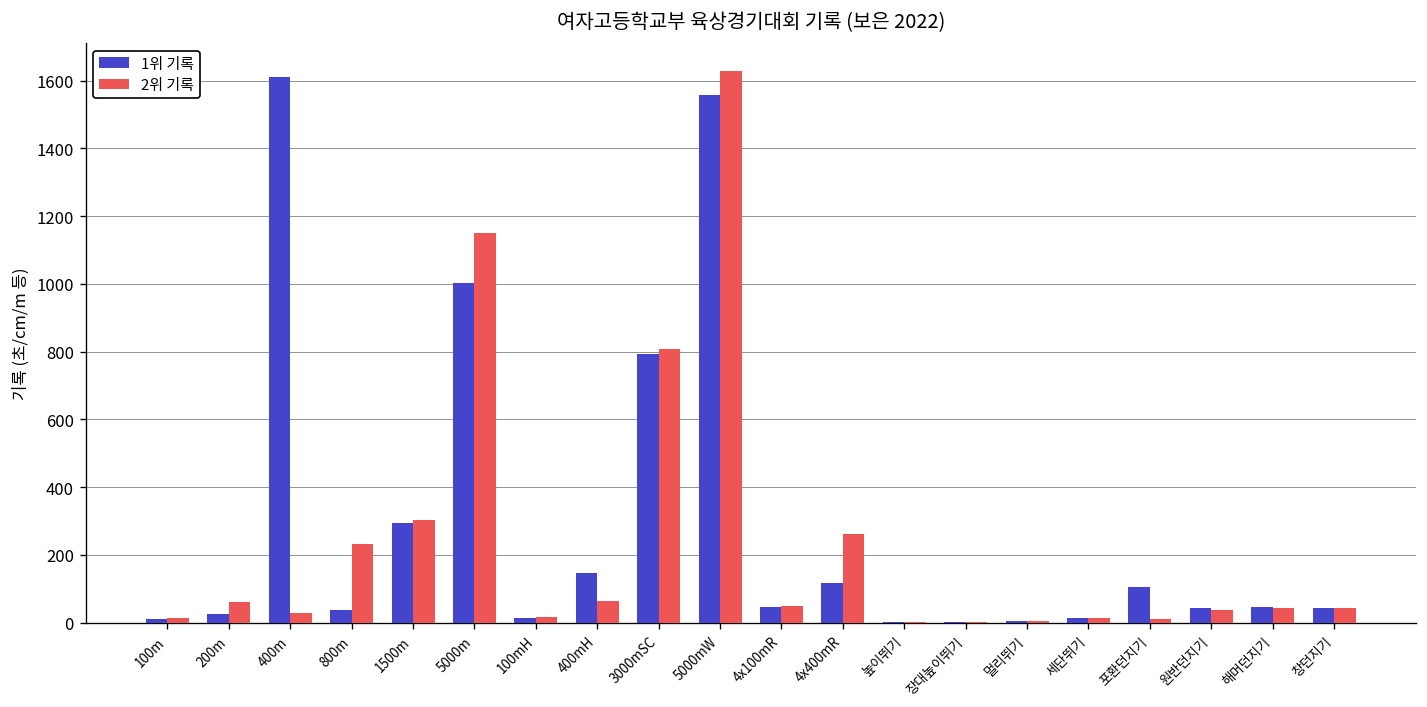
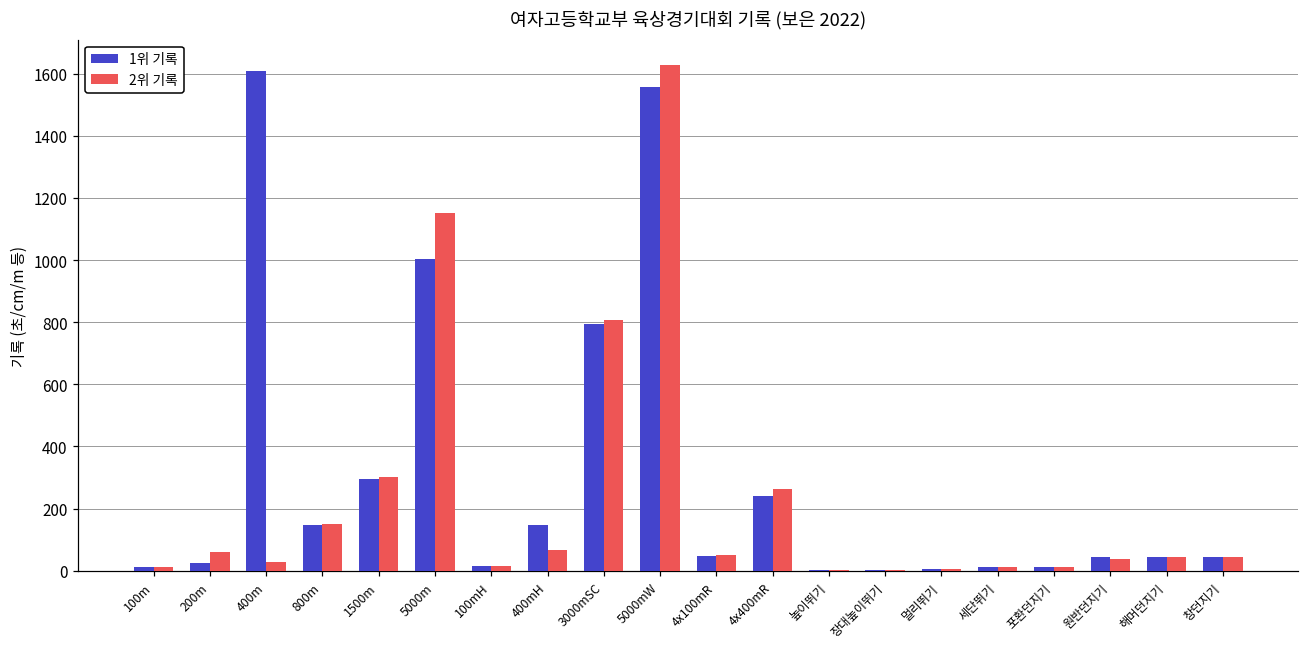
  {
    "1위 기록": {
      "100m": 10,
      "200m": 30,
      "400m": 1610,
-     "800m": 40,
+     "800m": 150,
      "1500m": 290,
      "5000m": 1000,
      "100mH": 10,
      "400mH": 150,
      "3000mSC": 790,
      "5000mW": 1560,
      "4x100mR": 50,
-     "4x400mR": 120,
+     "4x400mR": 240,
      "세단뛰기": 10,
-     "포환던지기": 110,
+     "포환던지기": 10,
      "원반던지기": 40,
      "해머던지기": 50,
      "창던지기": 40
    },
    "2위 기록": {
      "100m": 10,
      "200m": 60,
      "400m": 30,
-     "800m": 230,
+     "800m": 150,
      "1500m": 300,
      "5000m": 1150,
      "100mH": 20,
      "400mH": 70,
      "3000mSC": 810,
      "5000mW": 1630,
      "4x100mR": 50,
      "4x400mR": 260,
      "세단뛰기": 10,
      "포환던지기": 10,
      "원반던지기": 40,
      "해머던지기": 40,
      "창던지기": 40
    }
  }
